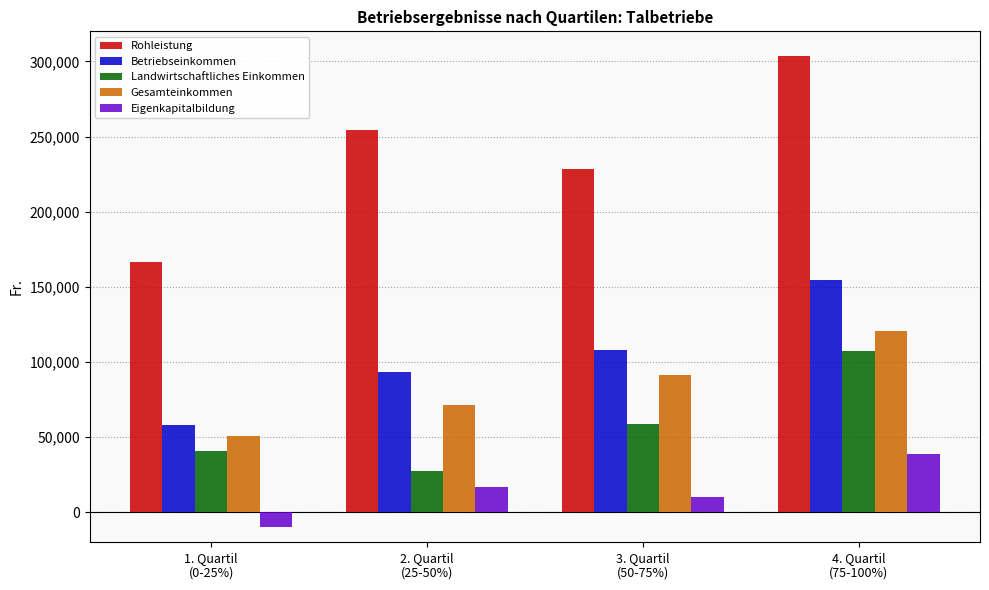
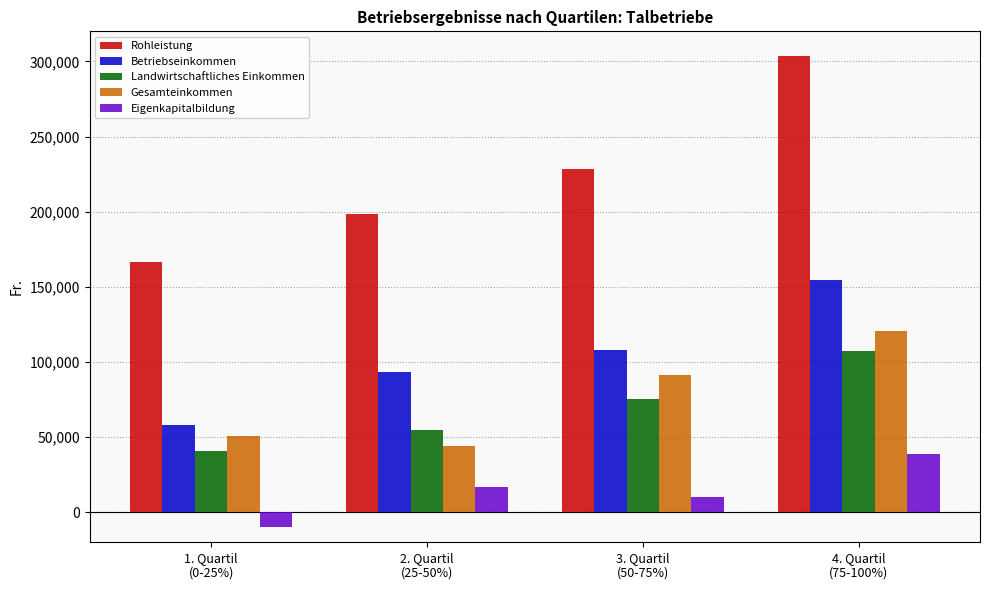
  {
    "Rohleistung": {
      "1. Quartil (0-25%)": "166,000",
-     "2. Quartil (25-50%)": "254,000",
+     "2. Quartil (25-50%)": "199,000",
      "3. Quartil (50-75%)": "228,000",
      "4. Quartil (75-100%)": "303,000"
    },
    "Betriebseinkommen": {
      "1. Quartil (0-25%)": "58,000",
      "2. Quartil (25-50%)": "94,000",
      "3. Quartil (50-75%)": "108,000",
      "4. Quartil (75-100%)": "155,000"
    },
    "Landwirtschaftliches Einkommen": {
      "1. Quartil (0-25%)": "41,000",
-     "2. Quartil (25-50%)": "28,000",
-     "3. Quartil (50-75%)": "59,000",
+     "2. Quartil (25-50%)": "55,000",
+     "3. Quartil (50-75%)": "75,000",
      "4. Quartil (75-100%)": "107,000"
    },
    "Gesamteinkommen": {
      "1. Quartil (0-25%)": "51,000",
-     "2. Quartil (25-50%)": "71,000",
+     "2. Quartil (25-50%)": "44,000",
      "3. Quartil (50-75%)": "91,000",
      "4. Quartil (75-100%)": "120,000"
    },
    "Eigenkapitalbildung": {
      "1. Quartil (0-25%)": "-10,000",
      "2. Quartil (25-50%)": "17,000",
      "3. Quartil (50-75%)": "10,000",
      "4. Quartil (75-100%)": "39,000"
    }
  }
